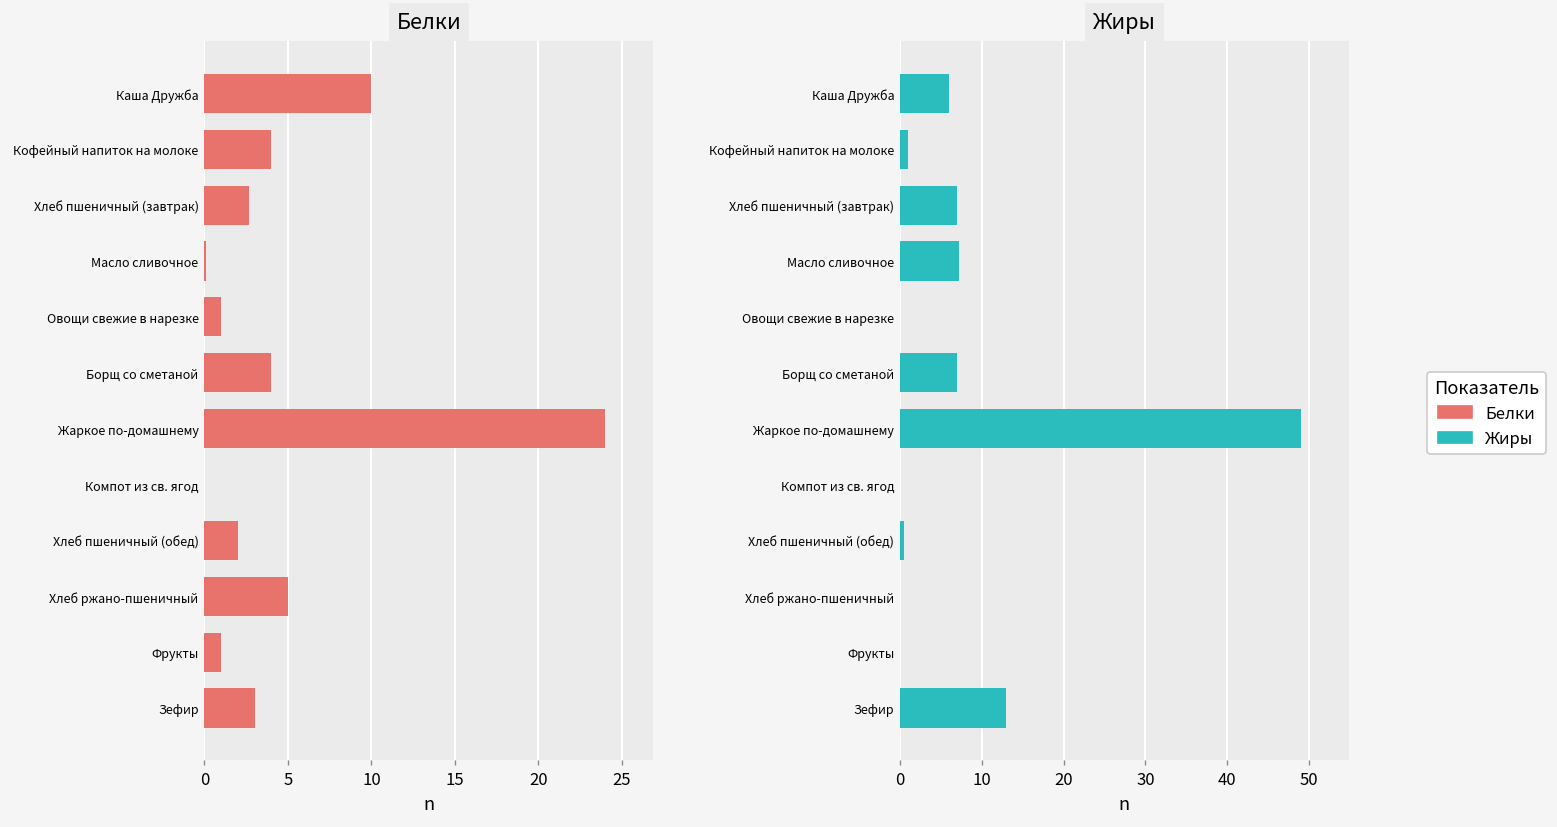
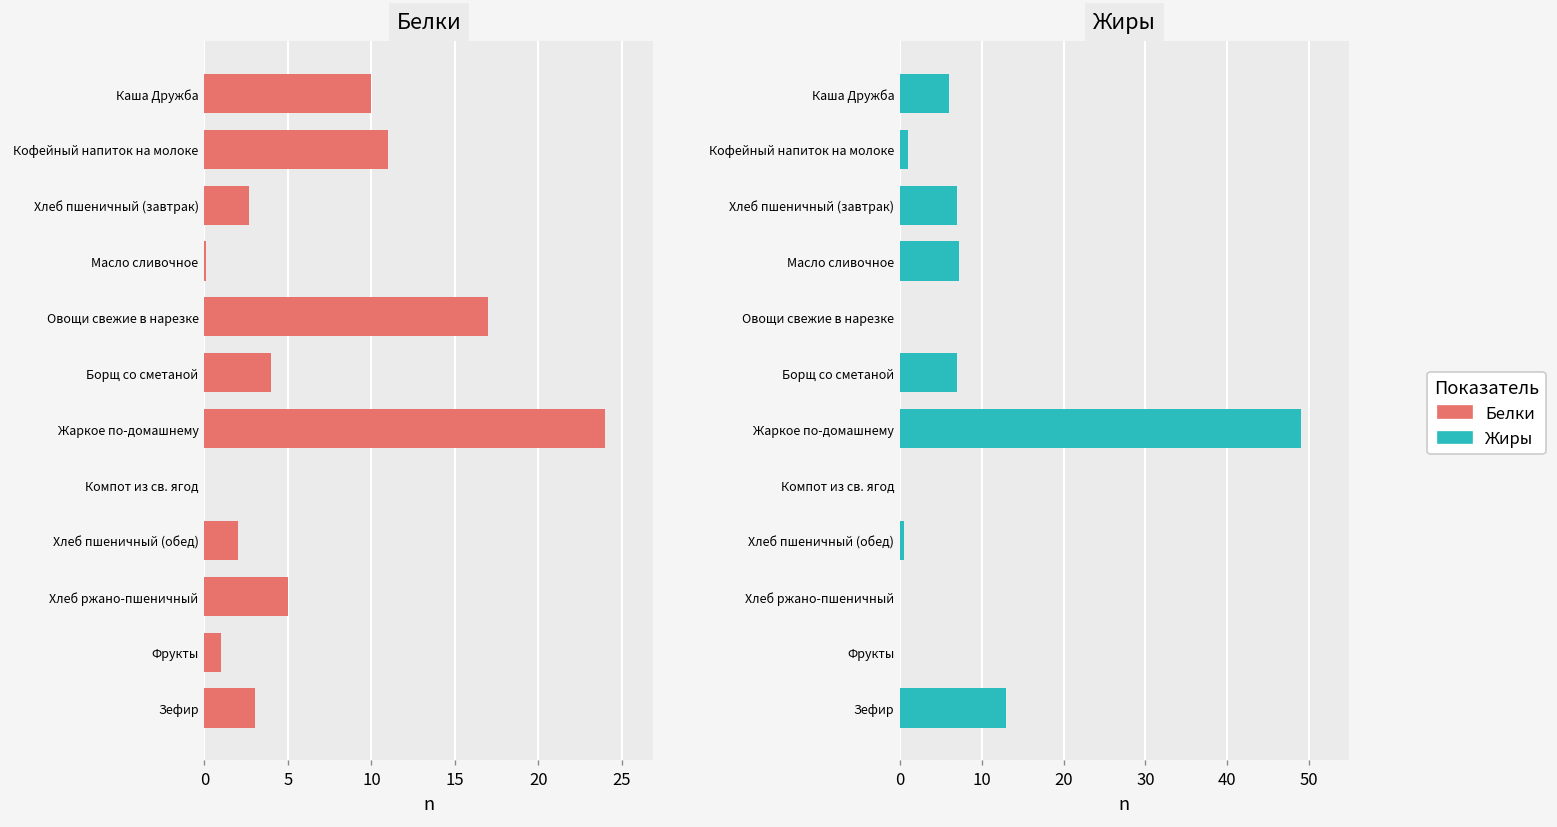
  {
    "Белки": {
      "Каша Дружба": 10,
-     "Кофейный напиток на молоке": 4,
+     "Кофейный напиток на молоке": 11,
      "Хлеб пшеничный (завтрак)": 2.6,
-     "Овощи свежие в нарезке": 1,
+     "Овощи свежие в нарезке": 17,
      "Борщ со сметаной": 4,
      "Жаркое по-домашнему": 24,
      "Компот из св. ягод": 0,
      "Хлеб пшеничный (обед)": 2,
      "Хлеб ржано-пшеничный": 5,
      "Фрукты": 1,
      "Зефир": 3
    },
    "Жиры": {
      "Каша Дружба": 6,
      "Кофейный напиток на молоке": 1,
      "Хлеб пшеничный (завтрак)": 7,
      "Масло сливочное": 7,
      "Овощи свежие в нарезке": 0,
      "Борщ со сметаной": 7,
      "Жаркое по-домашнему": 49,
      "Компот из св. ягод": 0,
      "Хлеб пшеничный (обед)": 0,
      "Хлеб ржано-пшеничный": 0,
      "Фрукты": 0,
      "Зефир": 13
    }
  }
